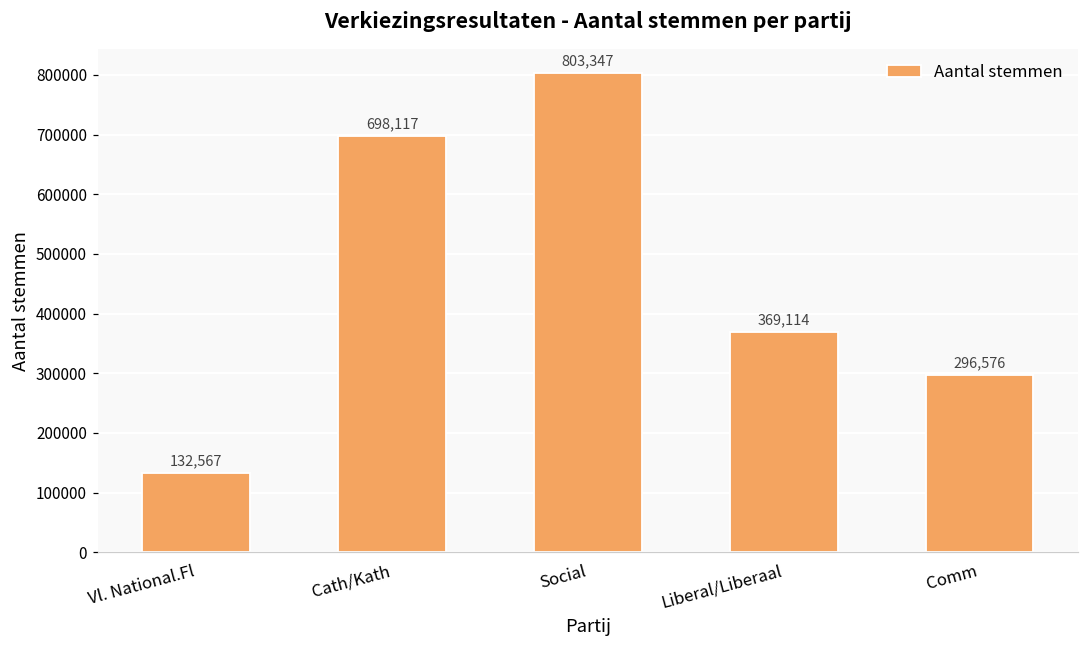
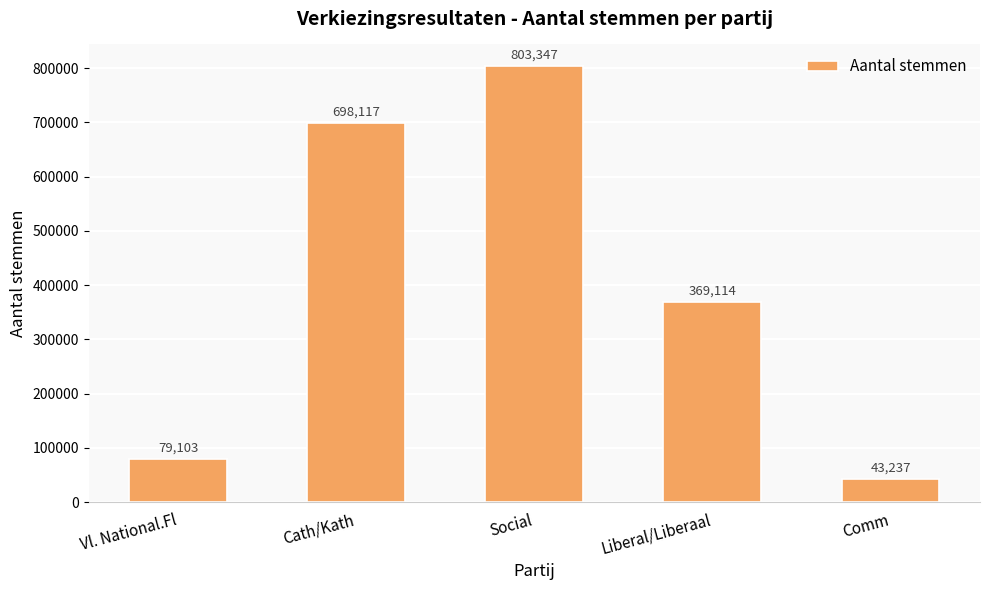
  {
-   "Vl. National.Fl": "132,567",
+   "Vl. National.Fl": "79,103",
    "Cath/Kath": "698,117",
    "Social": "803,347",
    "Liberal/Liberaal": "369,114",
-   "Comm": "296,576"
+   "Comm": "43,237"
  }
